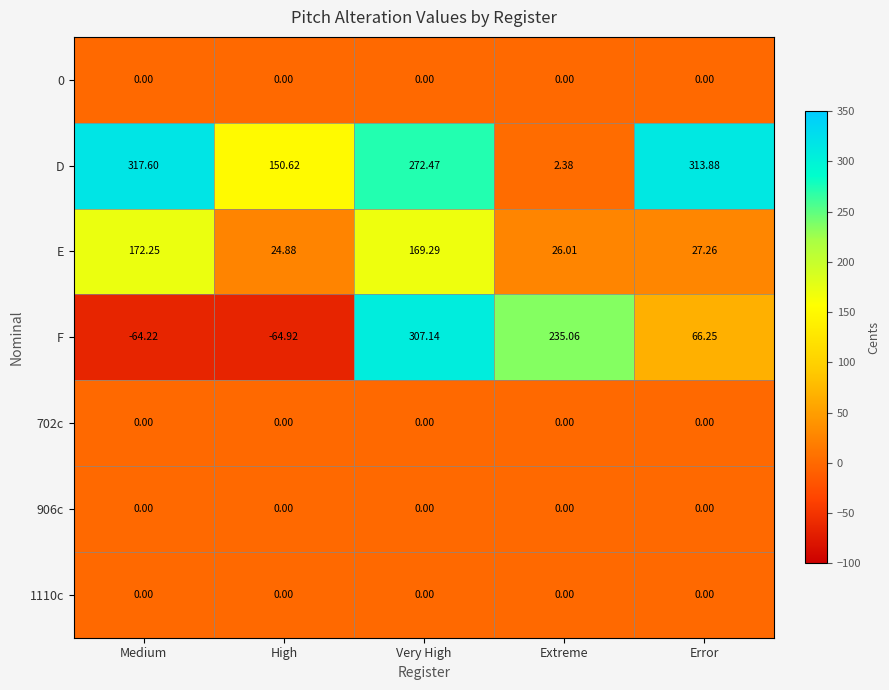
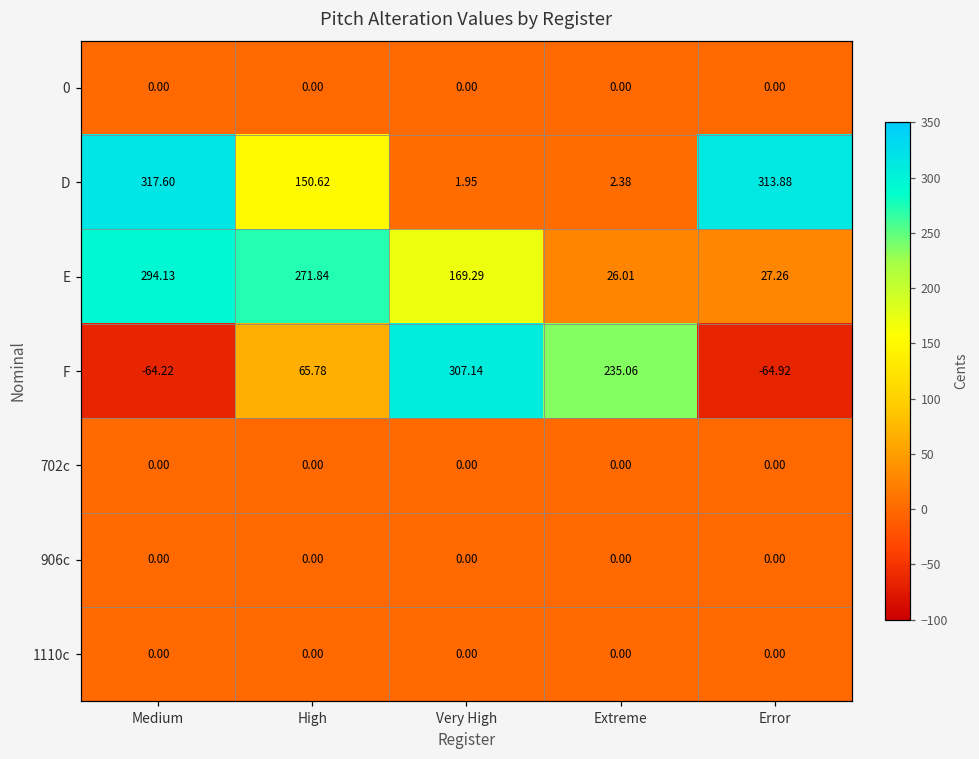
  {
    "0": {
      "Medium": 0.00,
      "High": 0.00,
      "Very High": 0.00,
      "Extreme": 0.00,
      "Error": 0.00
    },
    "D": {
      "Medium": 317.60,
      "High": 150.62,
-     "Very High": 272.47,
+     "Very High": 1.95,
      "Extreme": 2.38,
      "Error": 313.88
    },
    "E": {
-     "Medium": 172.25,
-     "High": 24.88,
+     "Medium": 294.13,
+     "High": 271.84,
      "Very High": 169.29,
      "Extreme": 26.01,
      "Error": 27.26
    },
    "F": {
      "Medium": -64.22,
-     "High": -64.92,
+     "High": 65.78,
      "Very High": 307.14,
      "Extreme": 235.06,
-     "Error": 66.25
+     "Error": -64.92
    },
    "702c": {
      "Medium": 0.00,
      "High": 0.00,
      "Very High": 0.00,
      "Extreme": 0.00,
      "Error": 0.00
    },
    "906c": {
      "Medium": 0.00,
      "High": 0.00,
      "Very High": 0.00,
      "Extreme": 0.00,
      "Error": 0.00
    },
    "1110c": {
      "Medium": 0.00,
      "High": 0.00,
      "Very High": 0.00,
      "Extreme": 0.00,
      "Error": 0.00
    }
  }
